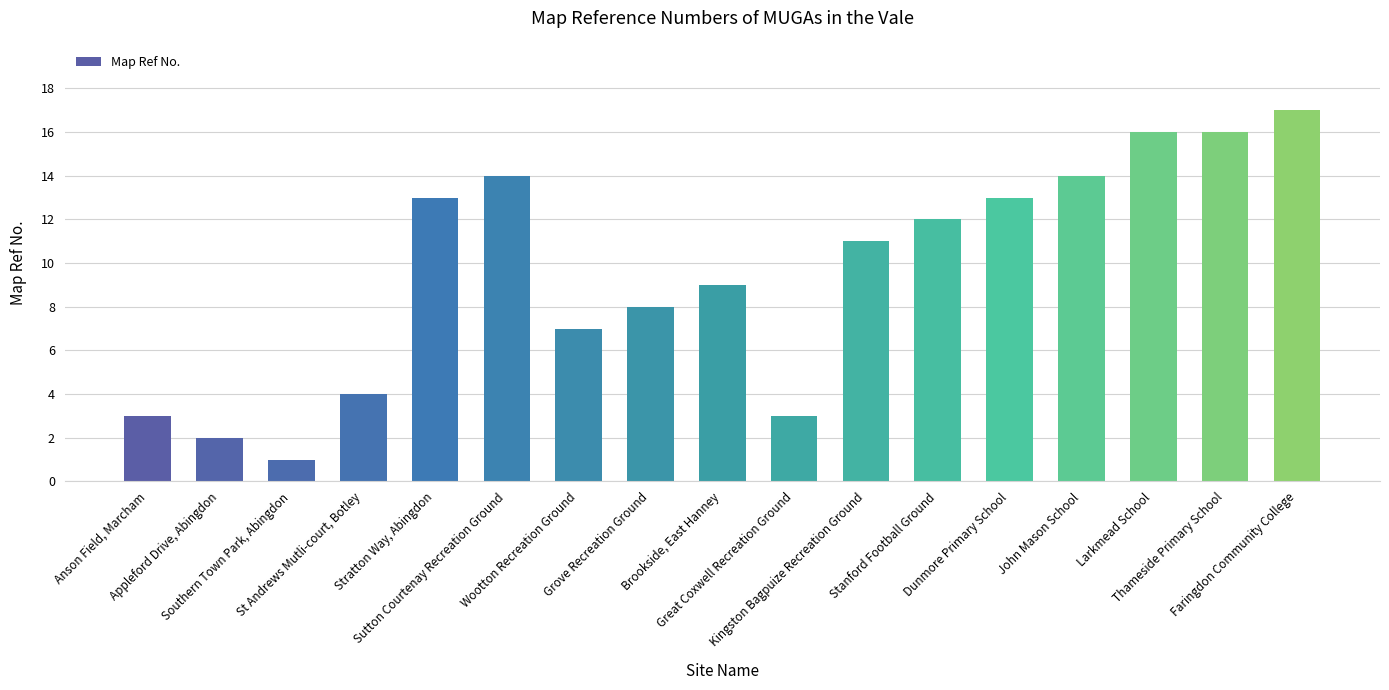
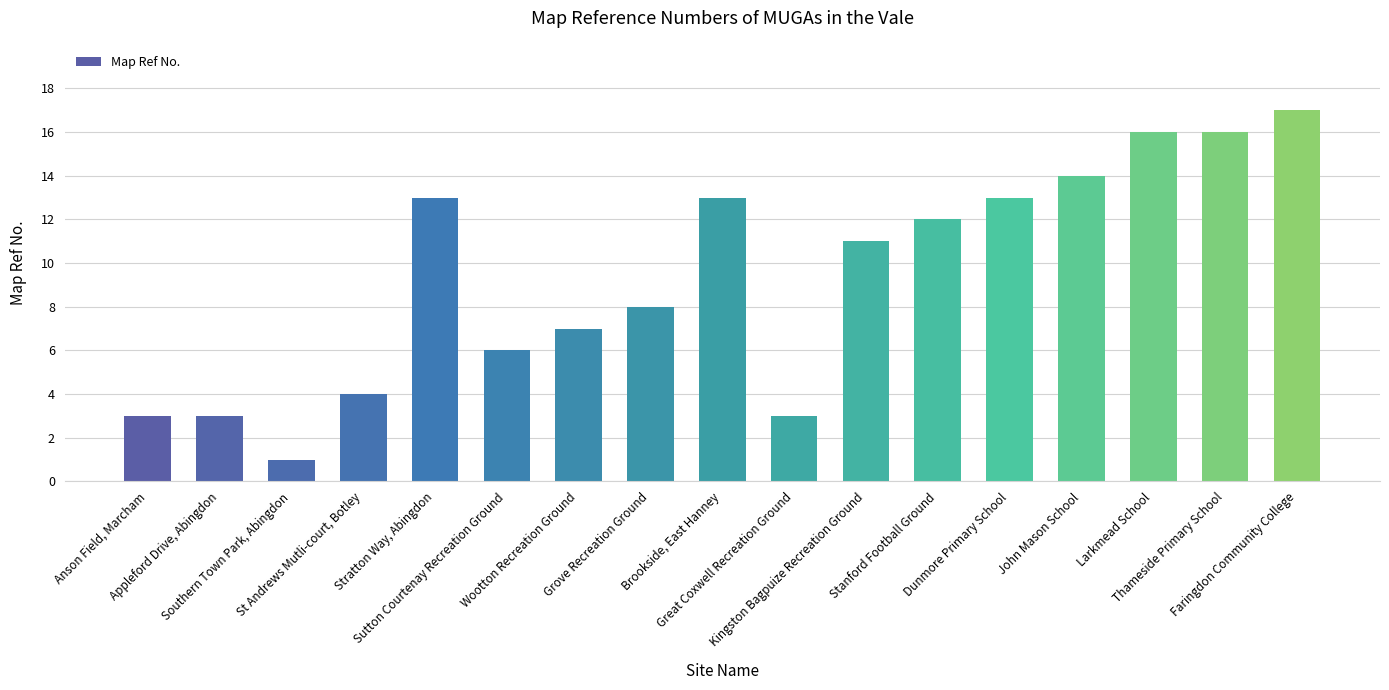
  {
    "Anson Field, Marcham": 3,
-   "Appleford Drive, Abingdon": 2,
+   "Appleford Drive, Abingdon": 3,
    "Southern Town Park, Abingdon": 1,
    "St Andrews Mutli-court, Botley": 4,
    "Stratton Way, Abingdon": 13,
-   "Sutton Courtenay Recreation Ground": 14,
+   "Sutton Courtenay Recreation Ground": 6,
    "Wootton Recreation Ground": 7,
    "Grove Recreation Ground": 8,
-   "Brookside, East Hanney": 9,
+   "Brookside, East Hanney": 13,
    "Great Coxwell Recreation Ground": 3,
    "Kingston Bagpuize Recreation Ground": 11,
    "Stanford Football Ground": 12,
    "Dunmore Primary School": 13,
    "John Mason School": 14,
    "Larkmead School": 16,
    "Thameside Primary School": 16,
    "Faringdon Community College": 17
  }
